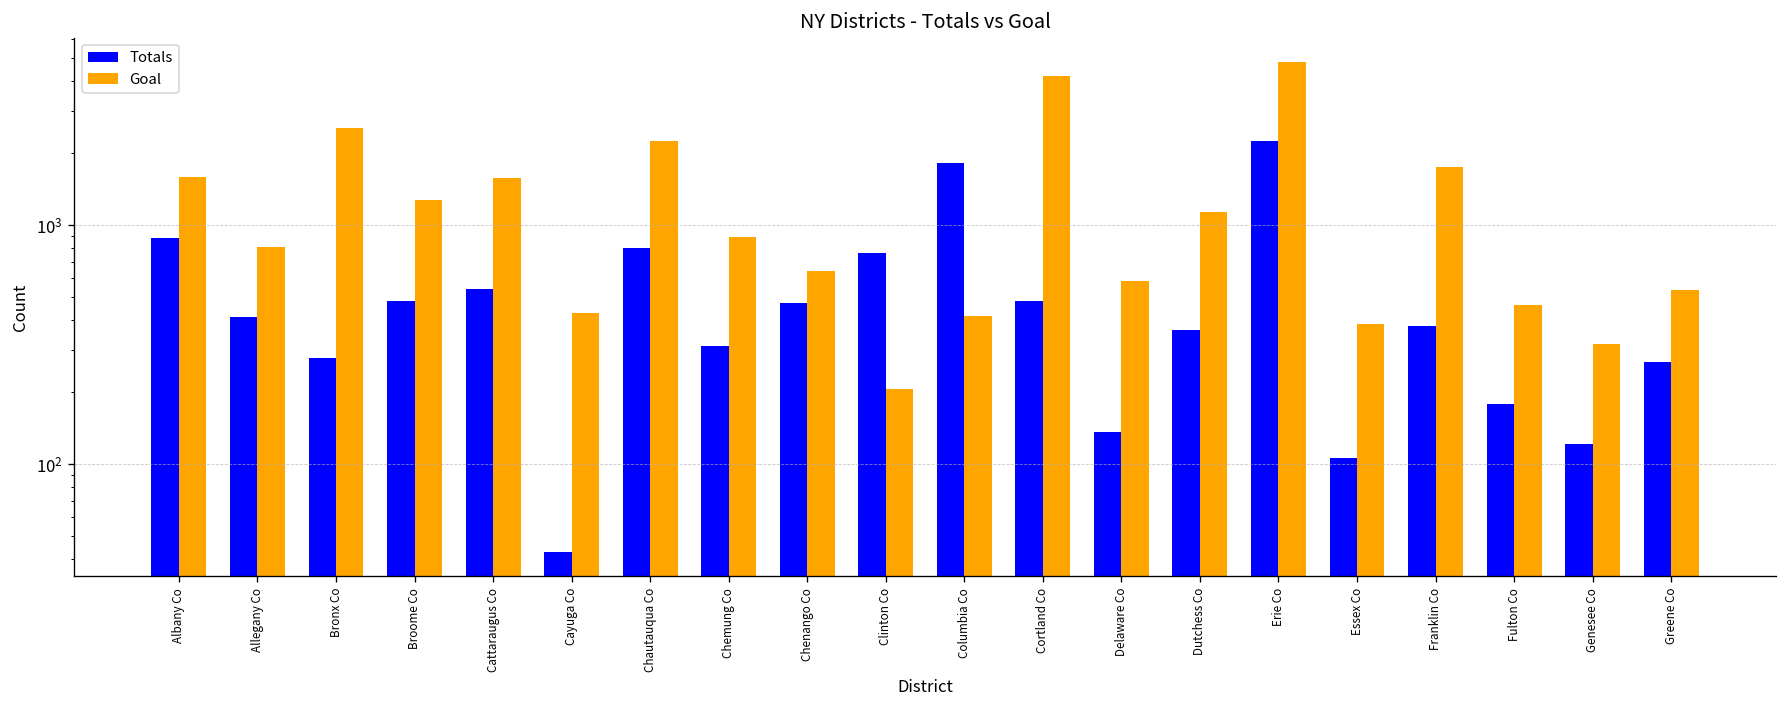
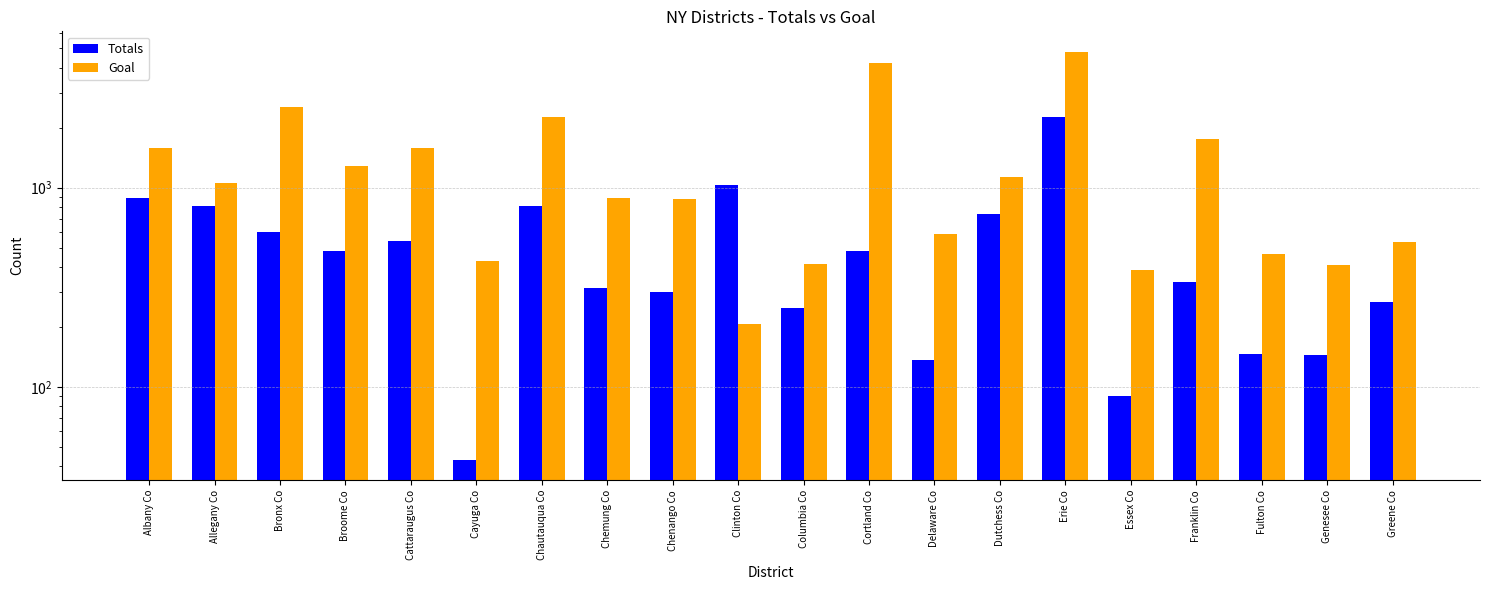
  {
    "Totals": {
      "Albany Co": 900,
-     "Allegany Co": 410,
-     "Bronx Co": 280,
+     "Allegany Co": 810,
+     "Bronx Co": 600,
      "Broome Co": 480,
      "Cattaraugus Co": 540,
      "Cayuga Co": 43,
      "Chautauqua Co": 810,
      "Chemung Co": 310,
-     "Chenango Co": 470,
-     "Clinton Co": 760,
-     "Columbia Co": 1800,
+     "Chenango Co": 300,
+     "Clinton Co": 1000,
+     "Columbia Co": 250,
      "Cortland Co": 480,
      "Delaware Co": 140,
-     "Dutchess Co": 370,
+     "Dutchess Co": 740,
      "Erie Co": 2300,
-     "Essex Co": 110,
-     "Franklin Co": 380,
-     "Fulton Co": 180,
-     "Genesee Co": 120,
+     "Essex Co": 90,
+     "Franklin Co": 340,
+     "Fulton Co": 150,
+     "Genesee Co": 150,
      "Greene Co": 270
    },
    "Goal": {
      "Albany Co": 1600,
-     "Allegany Co": 810,
+     "Allegany Co": 1100,
      "Bronx Co": 2500,
      "Broome Co": 1300,
      "Cattaraugus Co": 1600,
      "Cayuga Co": 430,
      "Chautauqua Co": 2300,
      "Chemung Co": 900,
-     "Chenango Co": 650,
+     "Chenango Co": 900,
      "Clinton Co": 210,
      "Columbia Co": 420,
      "Cortland Co": 4200,
      "Delaware Co": 590,
      "Dutchess Co": 1100,
      "Erie Co": 4800,
      "Essex Co": 390,
      "Franklin Co": 1700,
      "Fulton Co": 470,
-     "Genesee Co": 320,
+     "Genesee Co": 410,
      "Greene Co": 540
    }
  }
